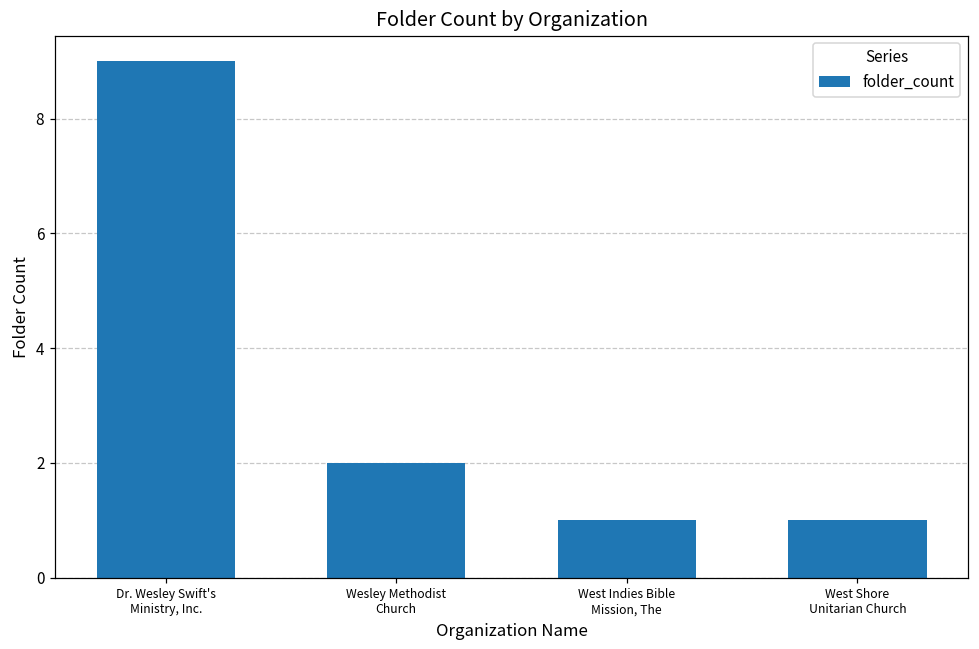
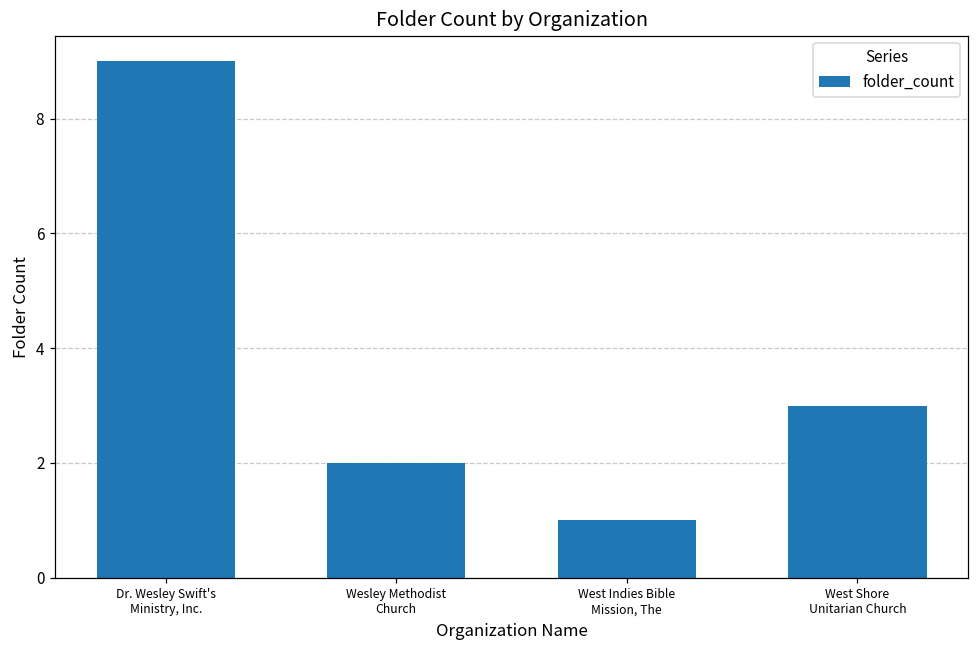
  {
    "Dr. Wesley Swift's Ministry, Inc.": 9,
    "Wesley Methodist Church": 2,
    "West Indies Bible Mission, The": 1,
-   "West Shore Unitarian Church": 1
+   "West Shore Unitarian Church": 3
  }
